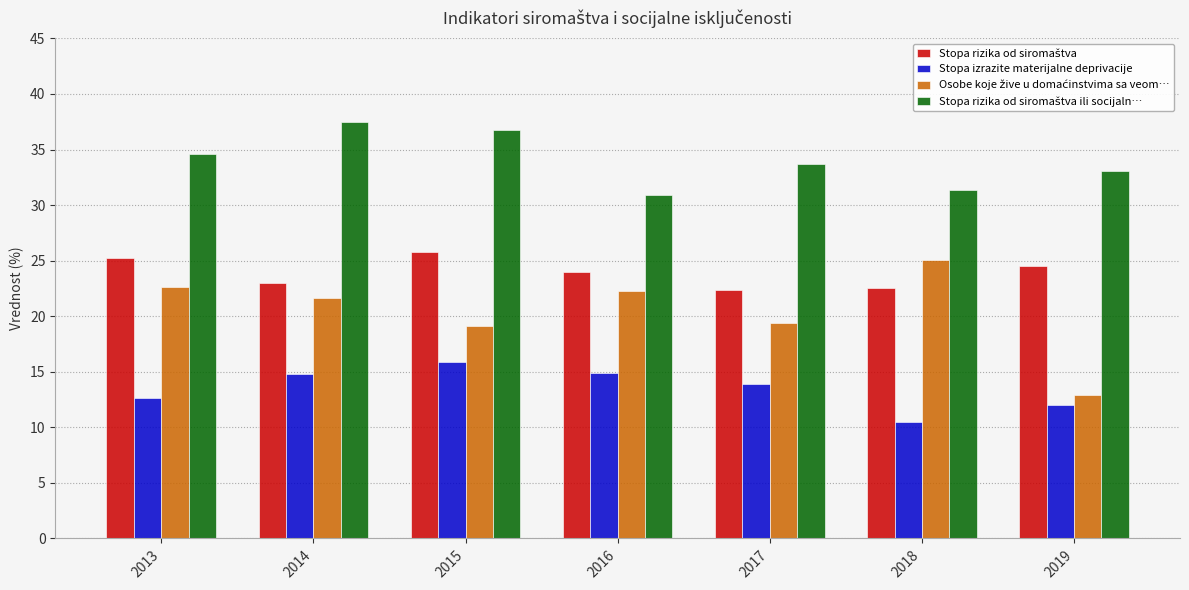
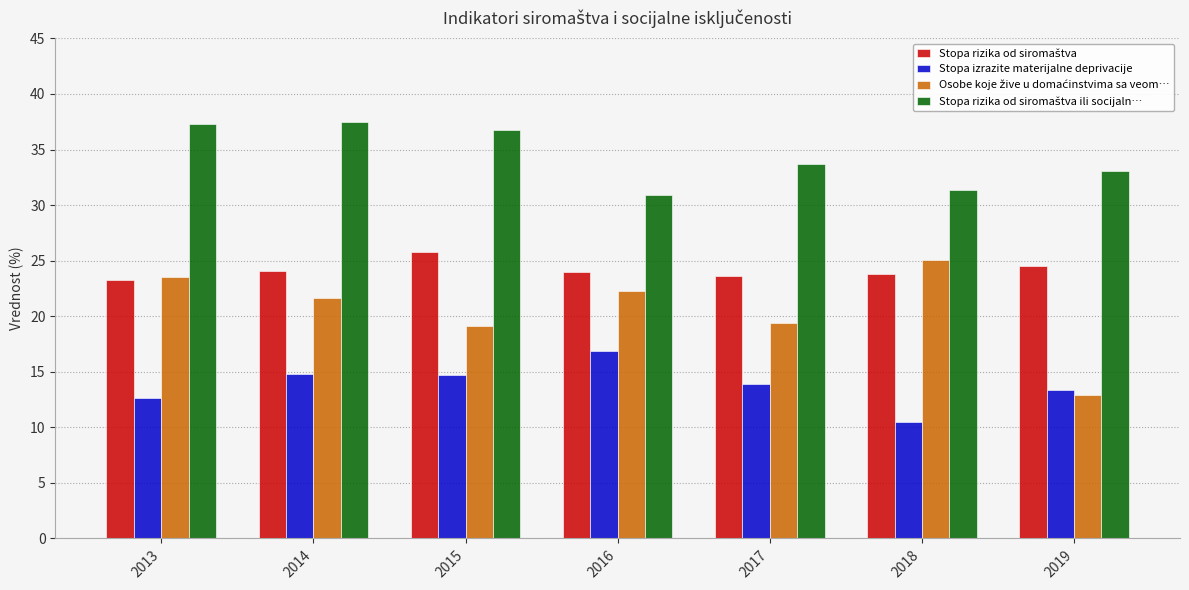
  {
    "Stopa rizika od siromaštva": {
-     "2013": 25.2,
-     "2014": 23.0,
+     "2013": 23.3,
+     "2014": 24.1,
      "2015": 25.8,
      "2016": 24.0,
-     "2017": 22.4,
-     "2018": 22.5,
+     "2017": 23.6,
+     "2018": 23.8,
      "2019": 24.5
    },
    "Stopa izrazite materijalne deprivacije": {
      "2013": 12.6,
      "2014": 14.8,
-     "2015": 15.9,
-     "2016": 14.9,
+     "2015": 14.7,
+     "2016": 16.9,
      "2017": 13.9,
      "2018": 10.5,
-     "2019": 12.0
+     "2019": 13.4
    },
    "Osobe koje žive u domaćinstvima sa veom…": {
-     "2013": 22.6,
+     "2013": 23.5,
      "2014": 21.6,
      "2015": 19.1,
      "2016": 22.3,
      "2017": 19.4,
      "2018": 25.1,
      "2019": 12.9
    },
    "Stopa rizika od siromaštva ili socijaln…": {
-     "2013": 34.6,
+     "2013": 37.3,
      "2014": 37.5,
      "2015": 36.8,
      "2016": 30.9,
      "2017": 33.7,
      "2018": 31.4,
      "2019": 33.1
    }
  }
